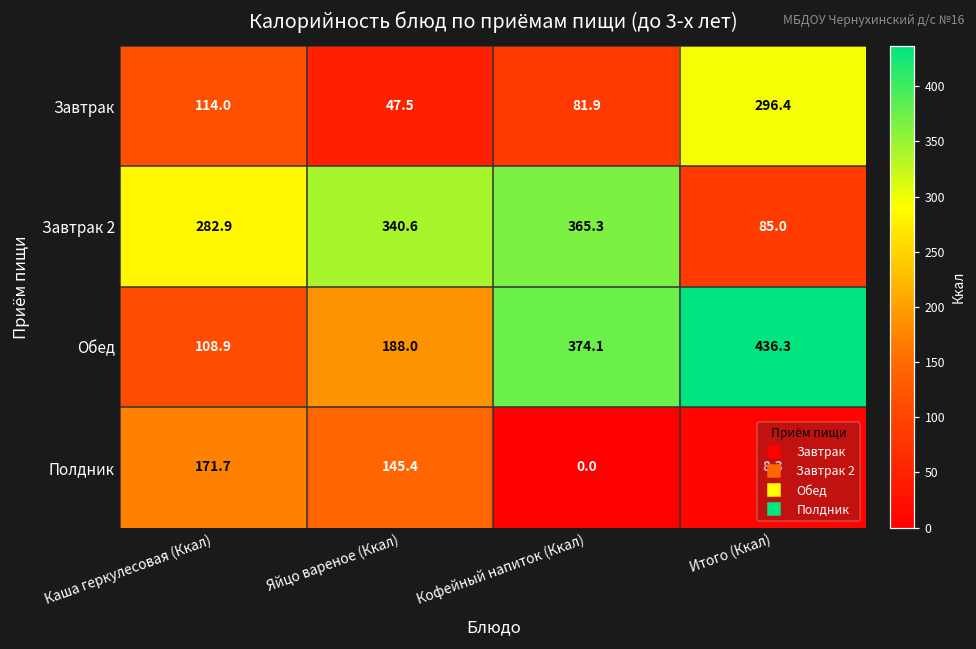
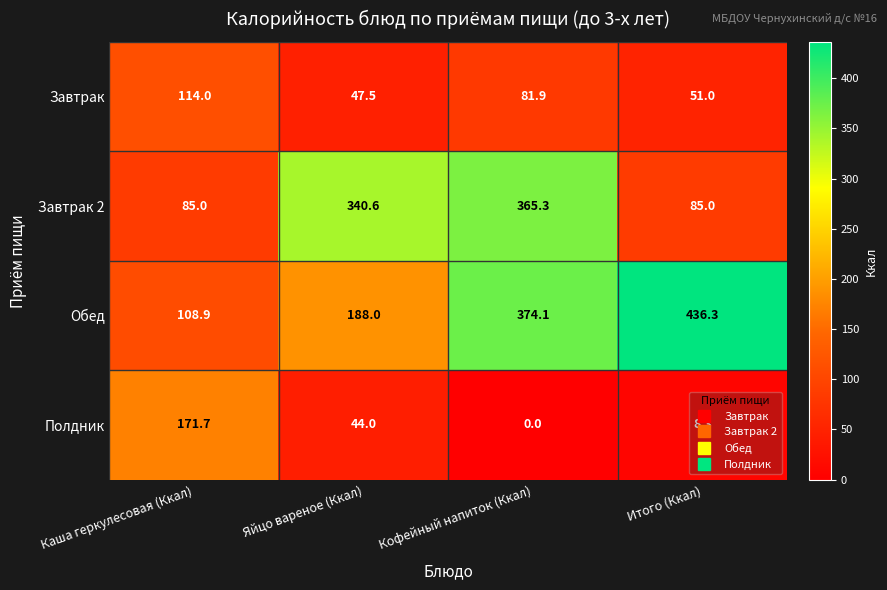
  {
    "Завтрак": {
      "Каша геркулесовая (Ккал)": 114.0,
      "Яйцо вареное (Ккал)": 47.5,
      "Кофейный напиток (Ккал)": 81.9,
-     "Итого (Ккал)": 296.4
+     "Итого (Ккал)": 51.0
    },
    "Завтрак 2": {
-     "Каша геркулесовая (Ккал)": 282.9,
+     "Каша геркулесовая (Ккал)": 85.0,
      "Яйцо вареное (Ккал)": 340.6,
      "Кофейный напиток (Ккал)": 365.3,
      "Итого (Ккал)": 85.0
    },
    "Обед": {
      "Каша геркулесовая (Ккал)": 108.9,
      "Яйцо вареное (Ккал)": 188.0,
      "Кофейный напиток (Ккал)": 374.1,
      "Итого (Ккал)": 436.3
    },
    "Полдник": {
      "Каша геркулесовая (Ккал)": 171.7,
-     "Яйцо вареное (Ккал)": 145.4,
+     "Яйцо вареное (Ккал)": 44.0,
      "Кофейный напиток (Ккал)": 0.0
    }
  }
